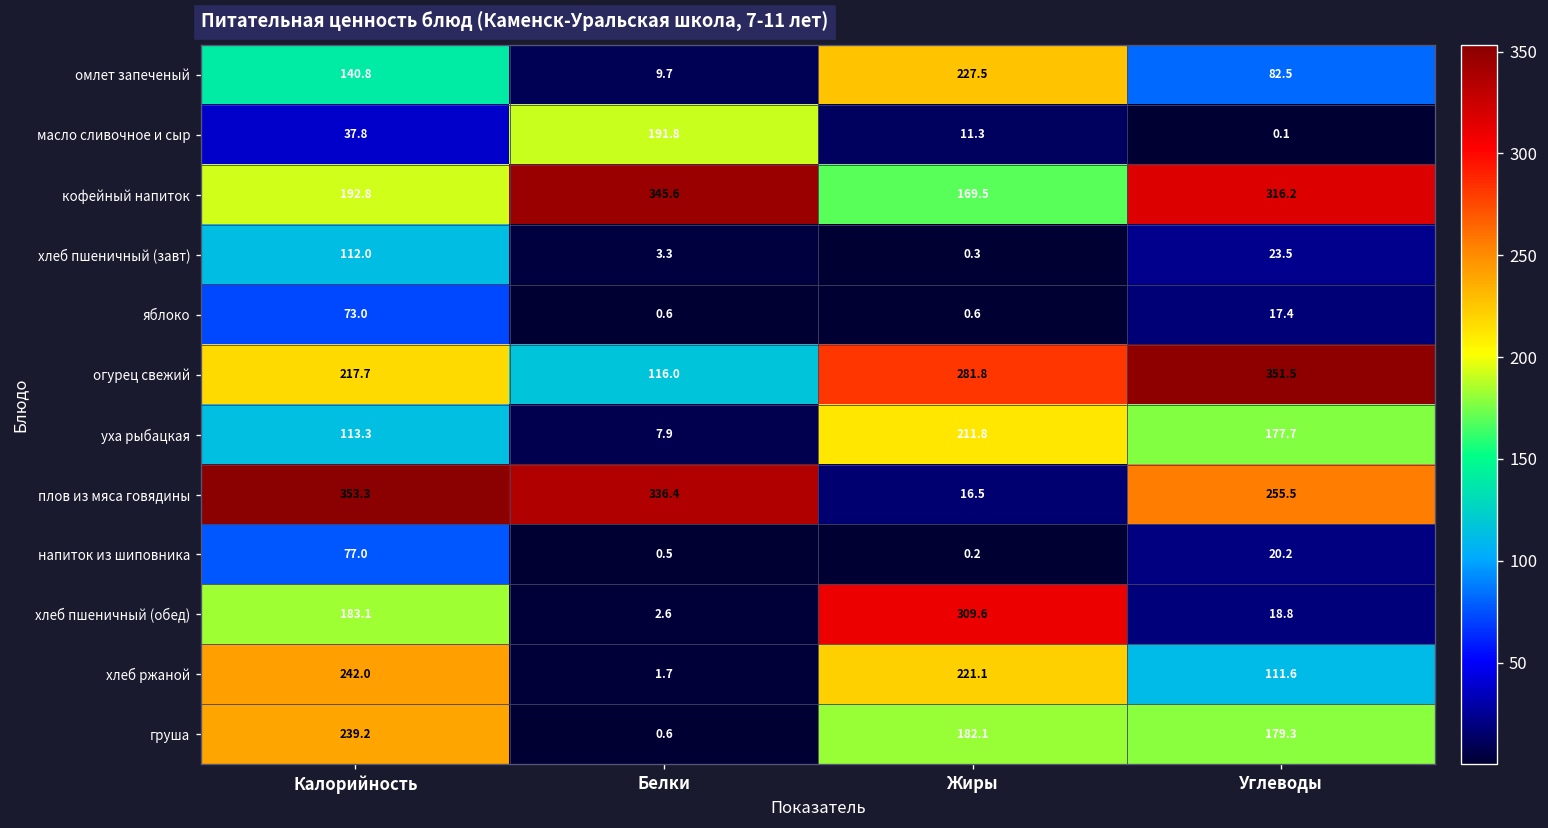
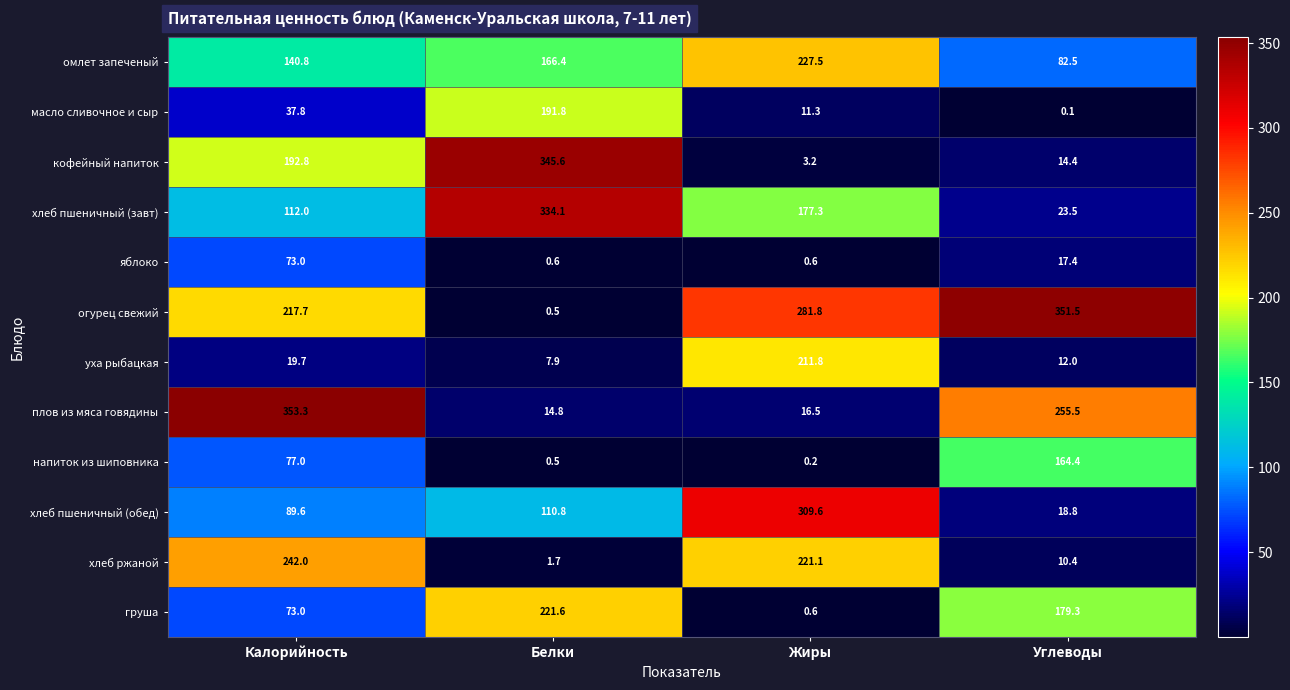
  {
    "омлет запеченый": {
      "Калорийность": 140.8,
-     "Белки": 9.7,
+     "Белки": 166.4,
      "Жиры": 227.5,
      "Углеводы": 82.5
    },
    "масло сливочное и сыр": {
      "Калорийность": 37.8,
      "Белки": 191.8,
      "Жиры": 11.3,
      "Углеводы": 0.1
    },
    "кофейный напиток": {
      "Калорийность": 192.8,
      "Белки": 345.6,
-     "Жиры": 169.5,
-     "Углеводы": 316.2
+     "Жиры": 3.2,
+     "Углеводы": 14.4
    },
    "хлеб пшеничный (завт)": {
      "Калорийность": 112.0,
-     "Белки": 3.3,
-     "Жиры": 0.3,
+     "Белки": 334.1,
+     "Жиры": 177.3,
      "Углеводы": 23.5
    },
    "яблоко": {
      "Калорийность": 73.0,
      "Белки": 0.6,
      "Жиры": 0.6,
      "Углеводы": 17.4
    },
    "огурец свежий": {
      "Калорийность": 217.7,
-     "Белки": 116.0,
+     "Белки": 0.5,
      "Жиры": 281.8,
      "Углеводы": 351.5
    },
    "уха рыбацкая": {
-     "Калорийность": 113.3,
+     "Калорийность": 19.7,
      "Белки": 7.9,
      "Жиры": 211.8,
-     "Углеводы": 177.7
+     "Углеводы": 12.0
    },
    "плов из мяса говядины": {
      "Калорийность": 353.3,
-     "Белки": 336.4,
+     "Белки": 14.8,
      "Жиры": 16.5,
      "Углеводы": 255.5
    },
    "напиток из шиповника": {
      "Калорийность": 77.0,
      "Белки": 0.5,
      "Жиры": 0.2,
-     "Углеводы": 20.2
+     "Углеводы": 164.4
    },
    "хлеб пшеничный (обед)": {
-     "Калорийность": 183.1,
-     "Белки": 2.6,
+     "Калорийность": 89.6,
+     "Белки": 110.8,
      "Жиры": 309.6,
      "Углеводы": 18.8
    },
    "хлеб ржаной": {
      "Калорийность": 242.0,
      "Белки": 1.7,
      "Жиры": 221.1,
-     "Углеводы": 111.6
+     "Углеводы": 10.4
    },
    "груша": {
-     "Калорийность": 239.2,
-     "Белки": 0.6,
-     "Жиры": 182.1,
+     "Калорийность": 73.0,
+     "Белки": 221.6,
+     "Жиры": 0.6,
      "Углеводы": 179.3
    }
  }
